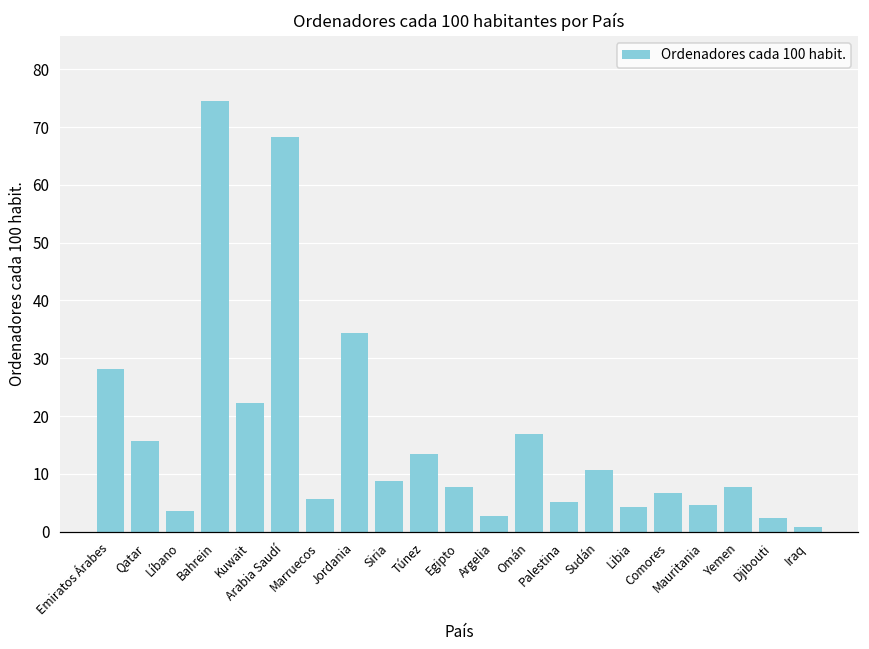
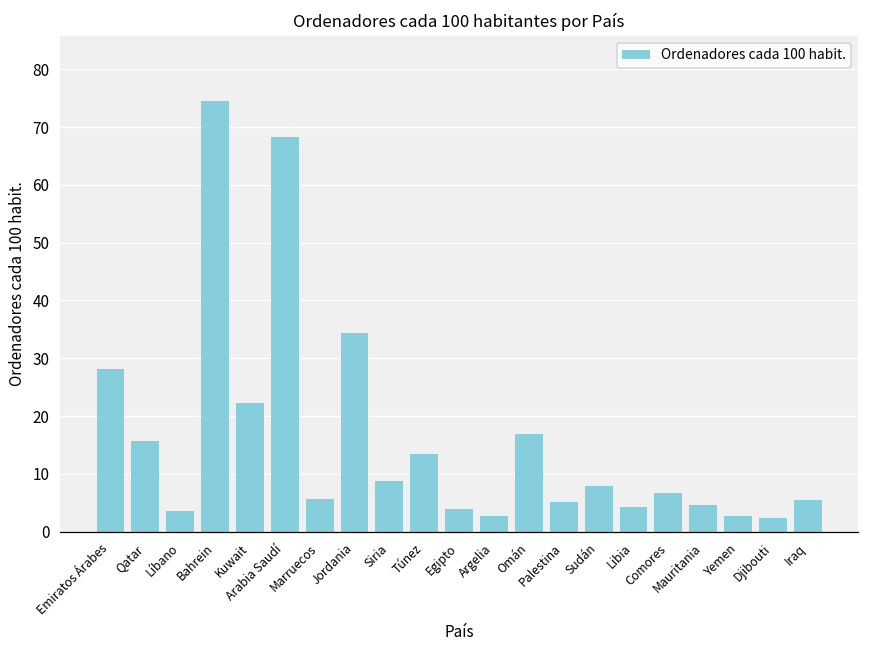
  {
    "Emiratos Árabes": 28,
    "Qatar": 16,
    "Líbano": 4,
    "Bahrein": 75,
    "Kuwait": 22,
    "Arabia Saudí": 68,
    "Marruecos": 6,
    "Jordania": 34,
    "Siria": 9,
    "Túnez": 13,
-   "Egipto": 8,
+   "Egipto": 4,
    "Argelia": 3,
    "Omán": 17,
    "Palestina": 5,
-   "Sudán": 11,
+   "Sudán": 8,
    "Libia": 4,
    "Comores": 7,
    "Mauritania": 5,
-   "Yemen": 8,
+   "Yemen": 3,
    "Djibouti": 2,
-   "Iraq": 1
+   "Iraq": 6
  }
